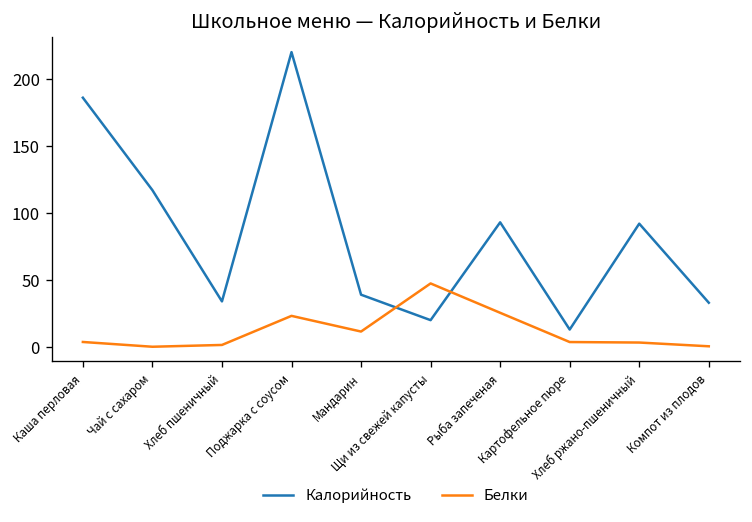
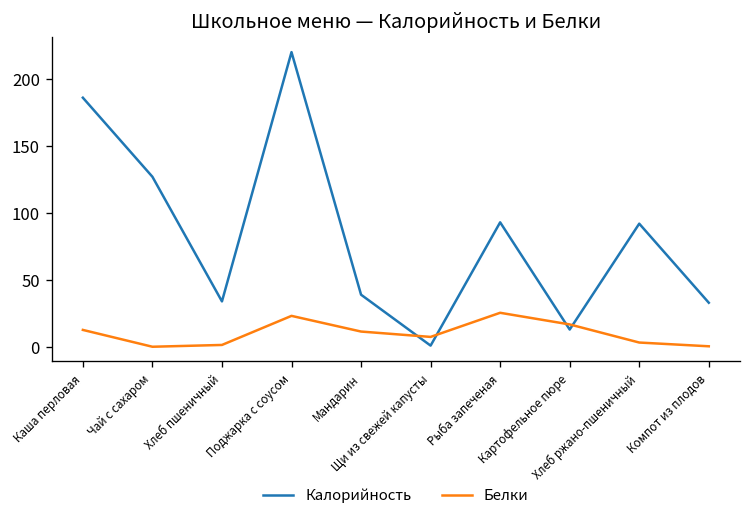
  {
    "Калорийность": {
      "Каша перловая": 186,
-     "Чай с сахаром": 117,
+     "Чай с сахаром": 127,
      "Хлеб пшеничный": 34,
      "Поджарка с соусом": 220,
      "Мандарин": 39,
-     "Щи из свежей капусты": 20,
+     "Щи из свежей капусты": 1,
      "Рыба запеченая": 93,
      "Картофельное пюре": 13,
      "Хлеб ржано-пшеничный": 92,
      "Компот из плодов": 33
    },
    "Белки": {
-     "Каша перловая": 4,
+     "Каша перловая": 13,
      "Чай с сахаром": 0,
      "Хлеб пшеничный": 2,
      "Поджарка с соусом": 23,
      "Мандарин": 12,
-     "Щи из свежей капусты": 47,
+     "Щи из свежей капусты": 8,
      "Рыба запеченая": 26,
-     "Картофельное пюре": 4,
+     "Картофельное пюре": 17,
      "Хлеб ржано-пшеничный": 3,
      "Компот из плодов": 1
    }
  }
